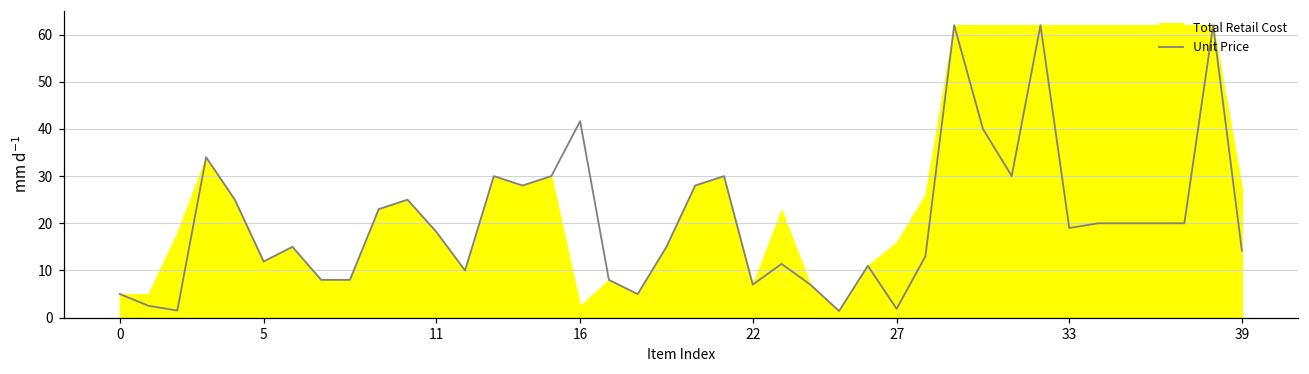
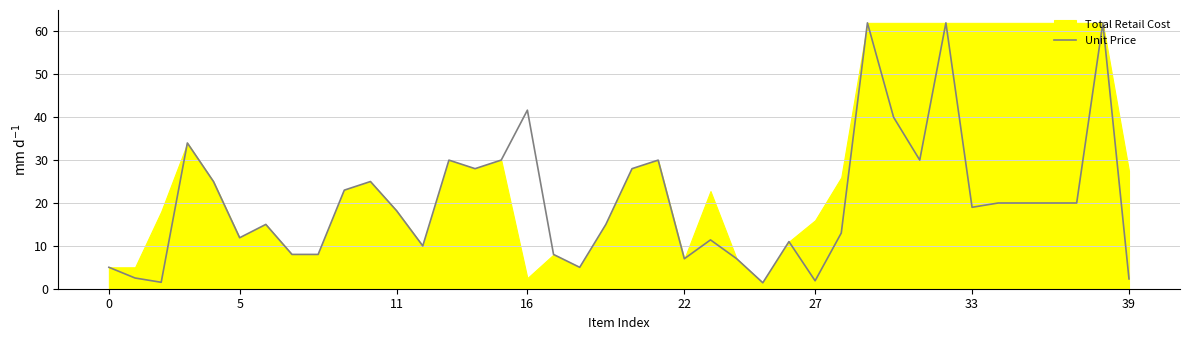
  {
    "Unit Price": {
      "16": 42,
      "27": 2,
      "33": 19,
-     "39": 14
+     "39": 2
    },
    "Total Retail Cost": {
      "16": 2,
      "27": 16,
      "33": 62,
      "39": 27
    }
  }
